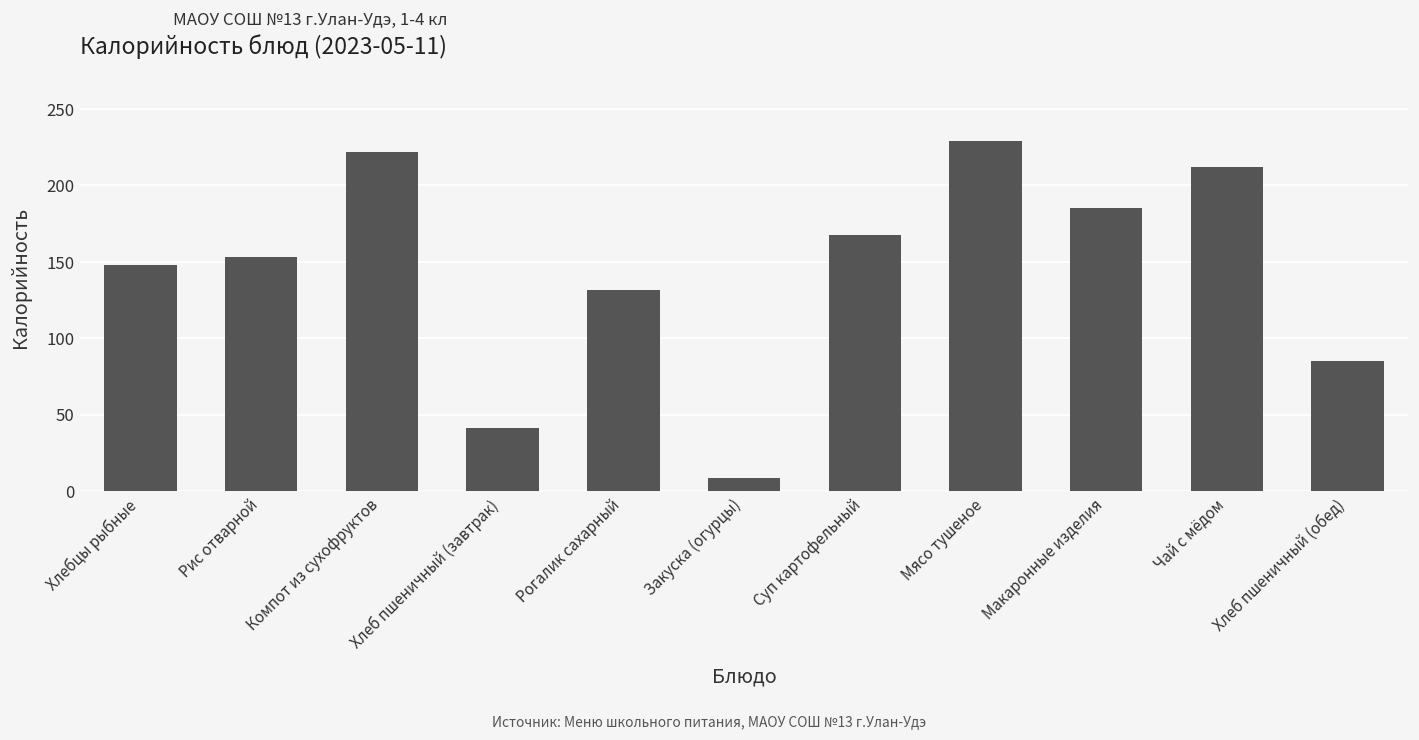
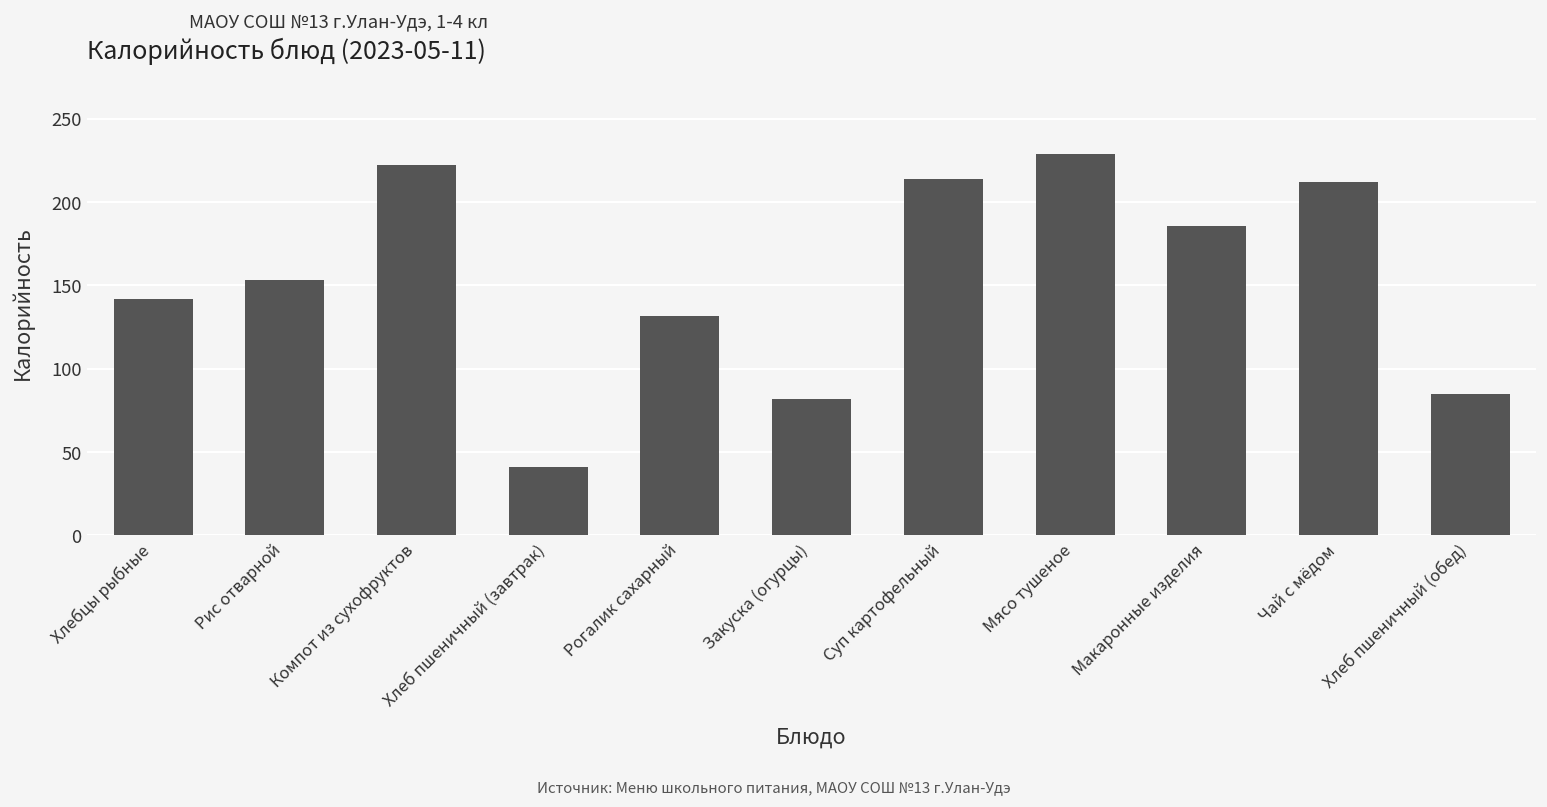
  {
-   "Хлебцы рыбные": 148,
+   "Хлебцы рыбные": 142,
    "Рис отварной": 153,
    "Компот из сухофруктов": 222,
    "Хлеб пшеничный (завтрак)": 41,
    "Рогалик сахарный": 131,
-   "Закуска (огурцы)": 8,
-   "Суп картофельный": 167,
+   "Закуска (огурцы)": 82,
+   "Суп картофельный": 214,
    "Мясо тушеное": 229,
    "Макаронные изделия": 185,
    "Чай с мёдом": 212,
    "Хлеб пшеничный (обед)": 85
  }
